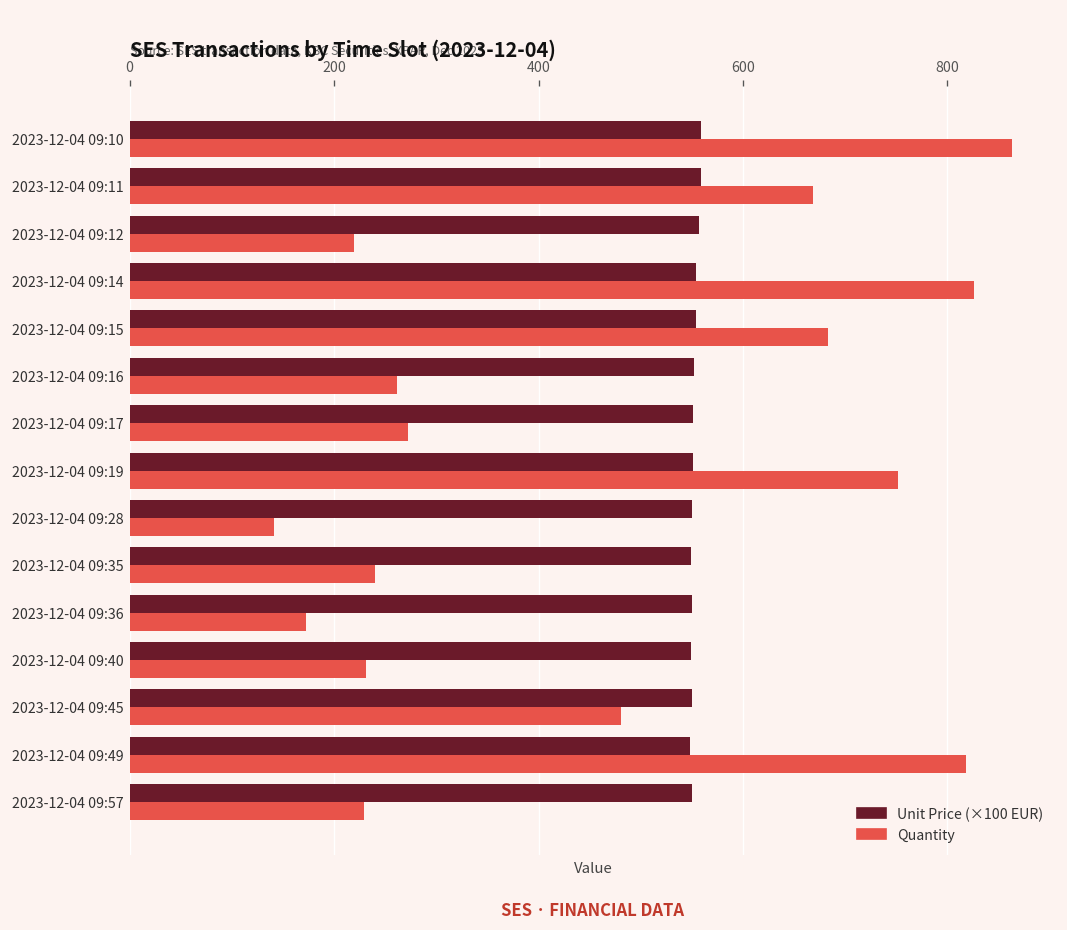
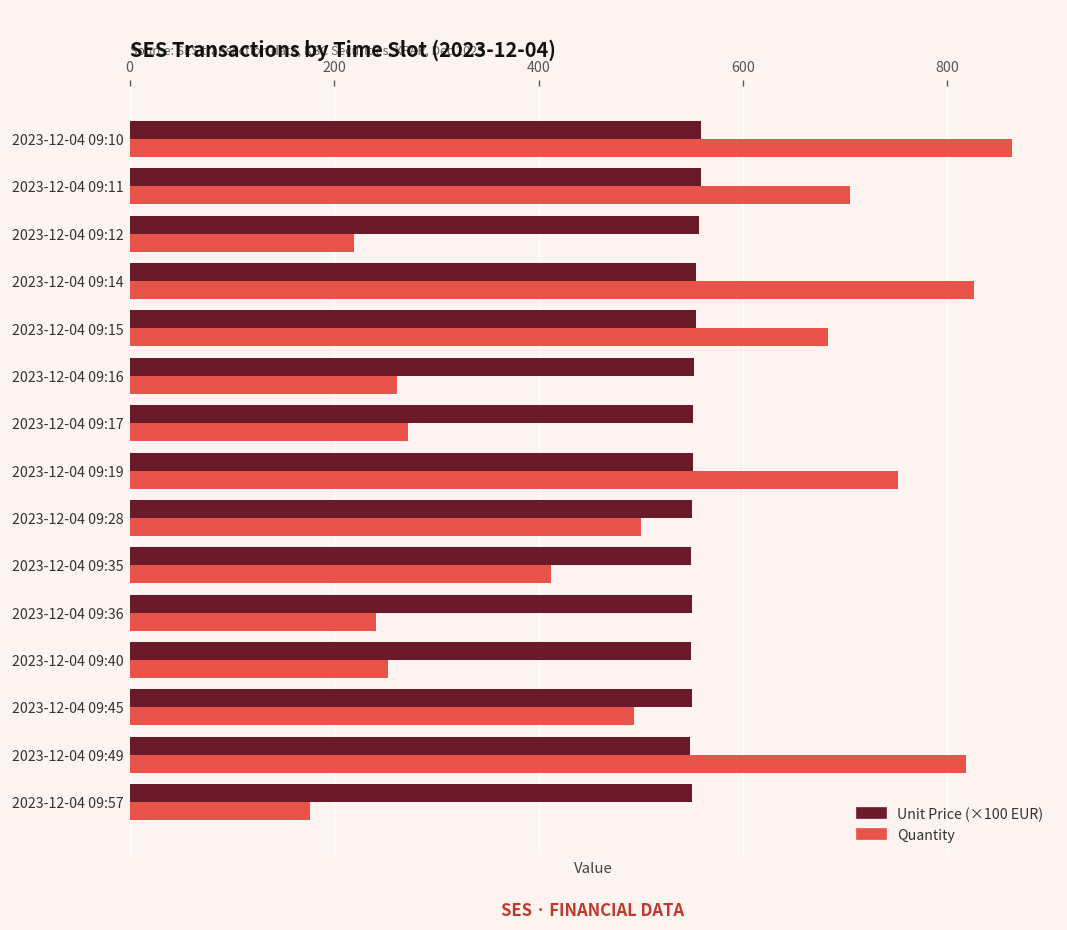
  {
    "Quantity": {
      "2023-12-04 09:10": 860,
-     "2023-12-04 09:11": 670,
+     "2023-12-04 09:11": 710,
      "2023-12-04 09:12": 220,
      "2023-12-04 09:14": 830,
      "2023-12-04 09:15": 680,
      "2023-12-04 09:16": 260,
      "2023-12-04 09:17": 270,
      "2023-12-04 09:19": 750,
-     "2023-12-04 09:28": 140,
-     "2023-12-04 09:35": 240,
-     "2023-12-04 09:36": 170,
-     "2023-12-04 09:40": 230,
-     "2023-12-04 09:45": 480,
+     "2023-12-04 09:28": 500,
+     "2023-12-04 09:35": 410,
+     "2023-12-04 09:36": 240,
+     "2023-12-04 09:40": 250,
+     "2023-12-04 09:45": 490,
      "2023-12-04 09:49": 820,
-     "2023-12-04 09:57": 230
+     "2023-12-04 09:57": 180
    },
    "Unit Price (×100 EUR)": {
      "2023-12-04 09:10": 560,
      "2023-12-04 09:11": 560,
      "2023-12-04 09:12": 560,
      "2023-12-04 09:14": 550,
      "2023-12-04 09:15": 550,
      "2023-12-04 09:16": 550,
      "2023-12-04 09:17": 550,
      "2023-12-04 09:19": 550,
      "2023-12-04 09:28": 550,
      "2023-12-04 09:35": 550,
      "2023-12-04 09:36": 550,
      "2023-12-04 09:40": 550,
      "2023-12-04 09:45": 550,
      "2023-12-04 09:49": 550,
      "2023-12-04 09:57": 550
    }
  }
